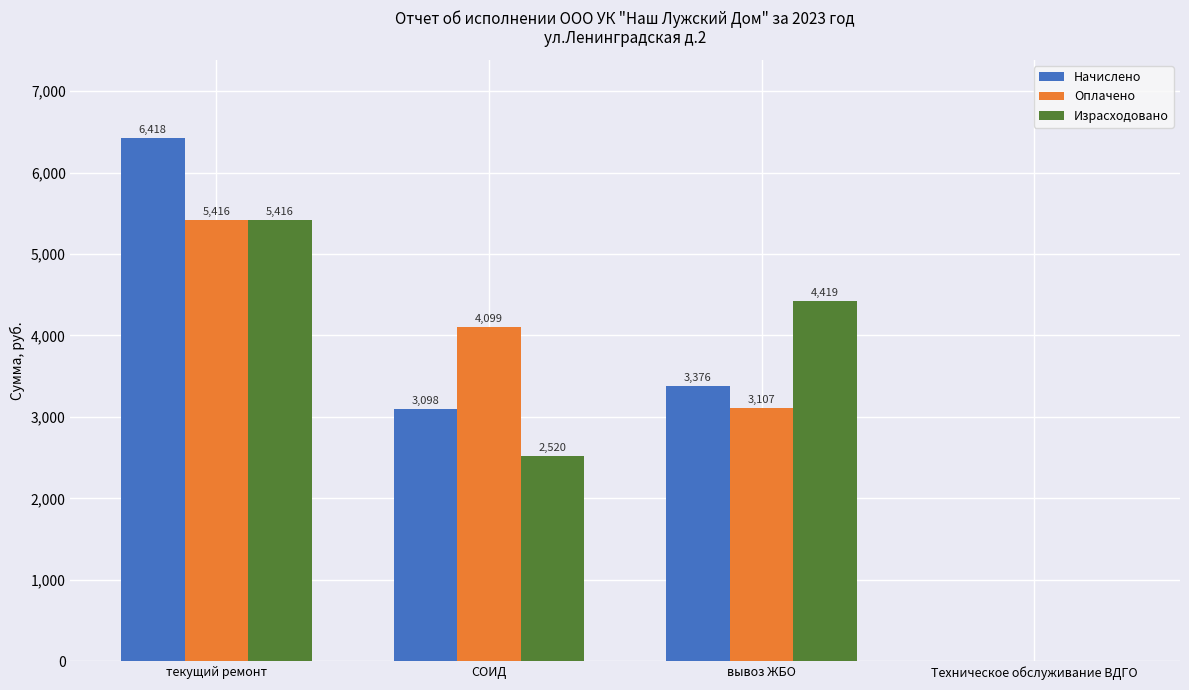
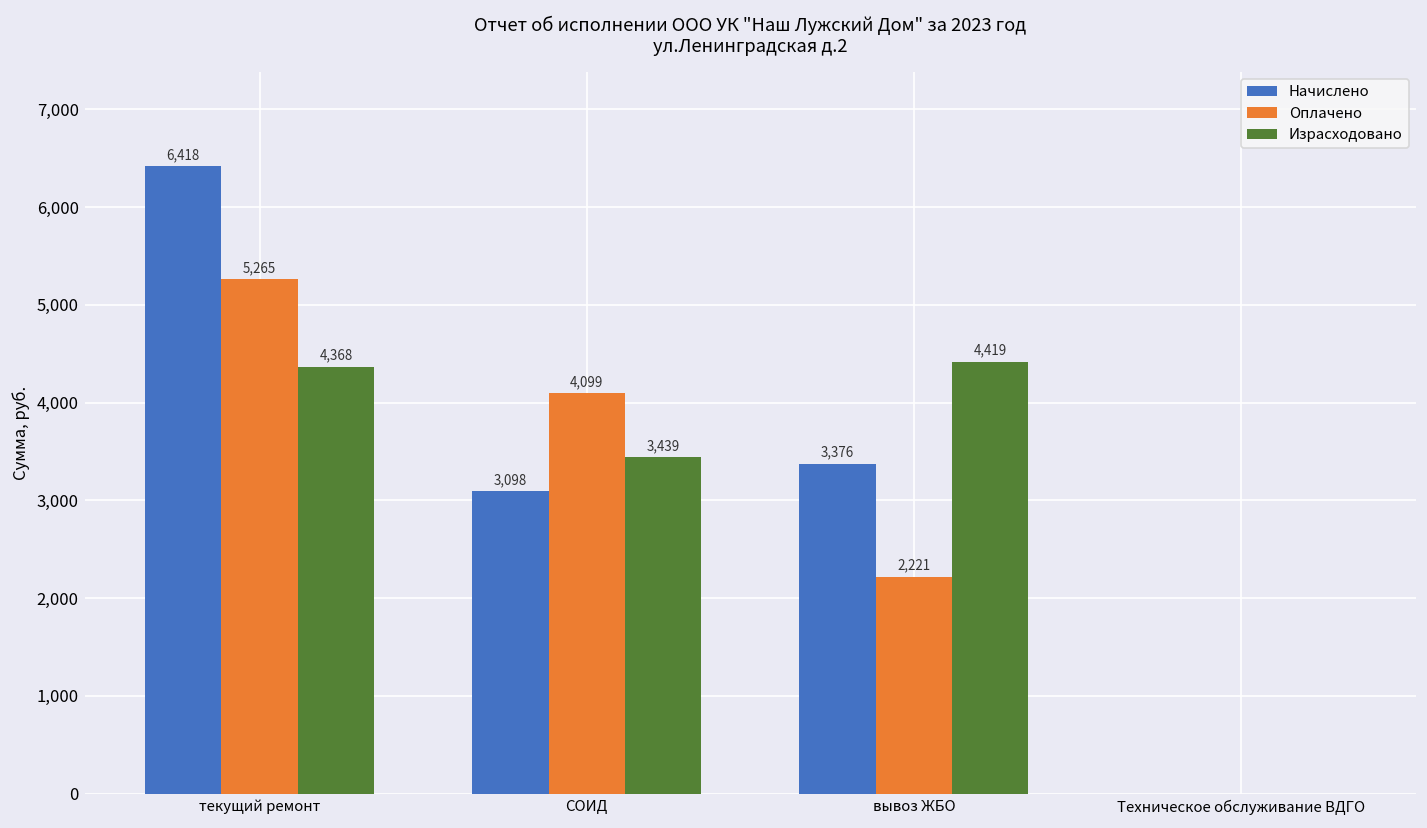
  {
    "Начислено": {
      "текущий ремонт": "6,418",
      "СОИД": "3,098",
      "вывоз ЖБО": "3,376"
    },
    "Оплачено": {
-     "текущий ремонт": "5,416",
+     "текущий ремонт": "5,265",
      "СОИД": "4,099",
-     "вывоз ЖБО": "3,107"
+     "вывоз ЖБО": "2,221"
    },
    "Израсходовано": {
-     "текущий ремонт": "5,416",
-     "СОИД": "2,520",
+     "текущий ремонт": "4,368",
+     "СОИД": "3,439",
      "вывоз ЖБО": "4,419"
    }
  }
